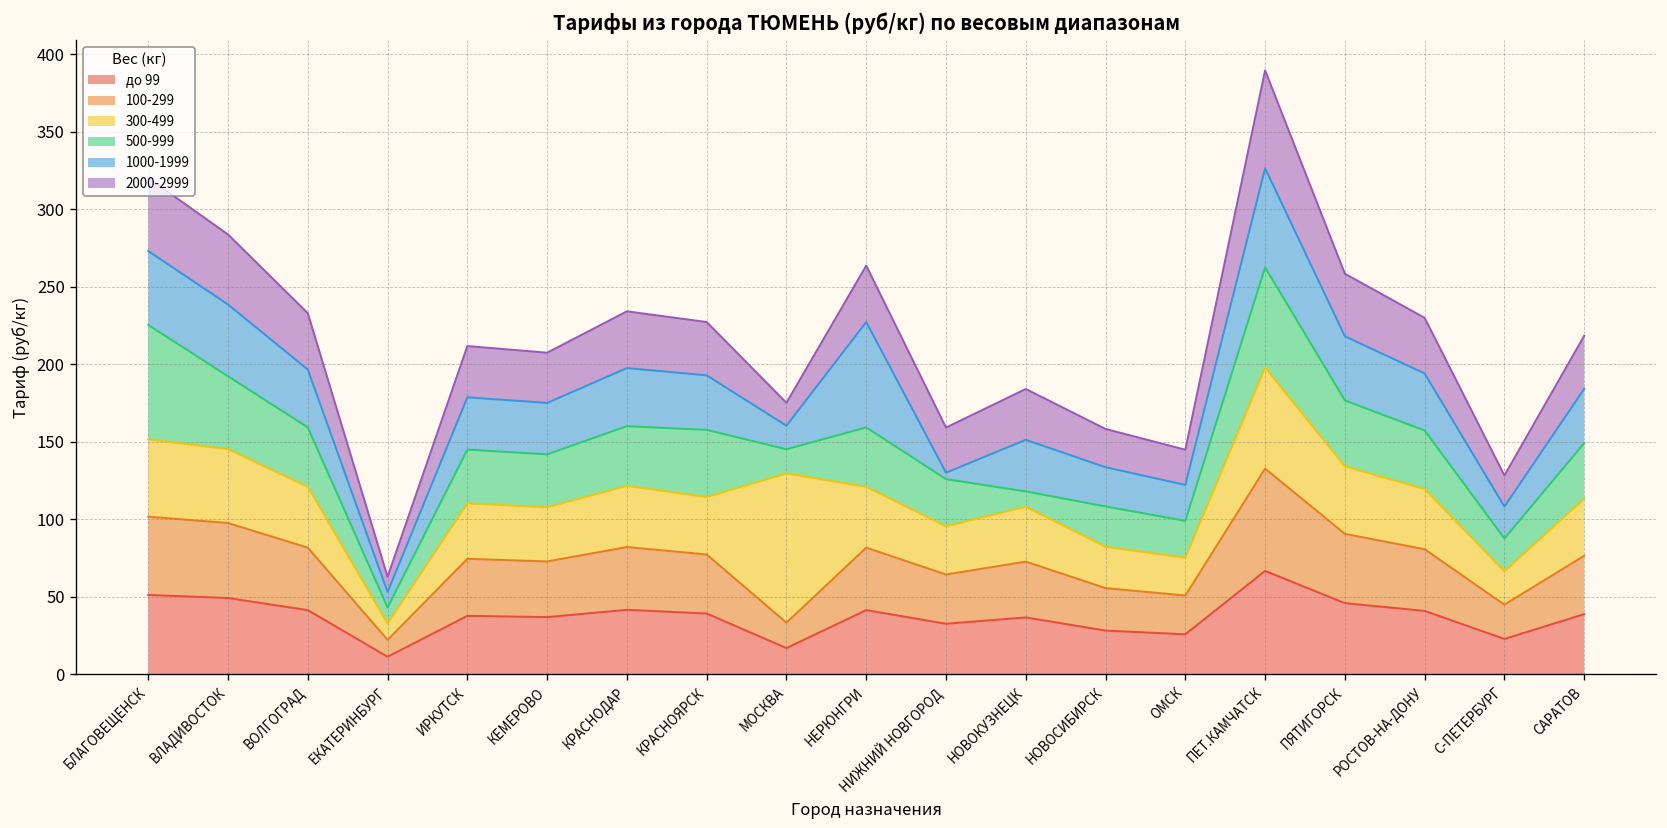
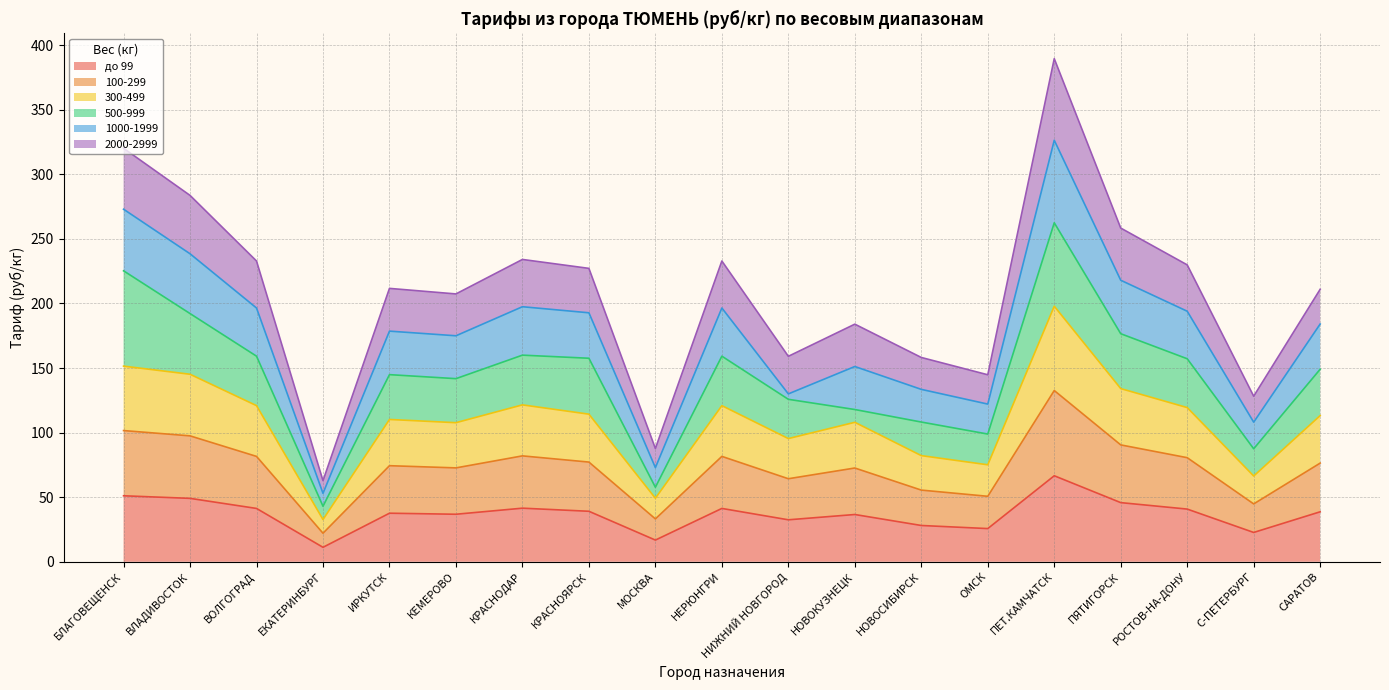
  {
    "300-499": {
      "БЛАГОВЕЩЕНСК": 50,
      "ВЛАДИВОСТОК": 48,
      "ВОЛГОГРАД": 39,
      "ЕКАТЕРИНБУРГ": 11,
      "ИРКУТСК": 36,
      "КЕМЕРОВО": 35,
      "КРАСНОДАР": 40,
      "КРАСНОЯРСК": 37,
-     "МОСКВА": 96,
+     "МОСКВА": 16,
      "НЕРЮНГРИ": 39,
      "НИЖНИЙ НОВГОРОД": 31,
      "НОВОКУЗНЕЦК": 35,
      "НОВОСИБИРСК": 27,
      "ОМСК": 24,
      "ПЕТ.КАМЧАТСК": 65,
      "ПЯТИГОРСК": 44,
      "РОСТОВ-НА-ДОНУ": 39,
      "С-ПЕТЕРБУРГ": 22,
      "САРАТОВ": 37
    },
    "500-999": {
      "БЛАГОВЕЩЕНСК": 74,
      "ВЛАДИВОСТОК": 47,
      "ВОЛГОГРАД": 38,
      "ЕКАТЕРИНБУРГ": 10,
      "ИРКУТСК": 35,
      "КЕМЕРОВО": 34,
      "КРАСНОДАР": 39,
      "КРАСНОЯРСК": 43,
-     "МОСКВА": 16,
+     "МОСКВА": 9,
      "НЕРЮНГРИ": 38,
      "НИЖНИЙ НОВГОРОД": 30,
      "НОВОКУЗНЕЦК": 10,
      "НОВОСИБИРСК": 26,
      "ОМСК": 24,
      "ПЕТ.КАМЧАТСК": 65,
      "ПЯТИГОРСК": 43,
      "РОСТОВ-НА-ДОНУ": 38,
      "С-ПЕТЕРБУРГ": 21,
      "САРАТОВ": 36
    },
    "1000-1999": {
      "БЛАГОВЕЩЕНСК": 48,
      "ВЛАДИВОСТОК": 46,
      "ВОЛГОГРАД": 37,
      "ЕКАТЕРИНБУРГ": 10,
      "ИРКУТСК": 34,
      "КЕМЕРОВО": 33,
      "КРАСНОДАР": 38,
      "КРАСНОЯРСК": 35,
      "МОСКВА": 15,
-     "НЕРЮНГРИ": 68,
+     "НЕРЮНГРИ": 37,
      "НИЖНИЙ НОВГОРОД": 4,
      "НОВОКУЗНЕЦК": 33,
      "НОВОСИБИРСК": 25,
      "ОМСК": 23,
      "ПЕТ.КАМЧАТСК": 64,
      "ПЯТИГОРСК": 41,
      "РОСТОВ-НА-ДОНУ": 37,
      "С-ПЕТЕРБУРГ": 21,
      "САРАТОВ": 35
    },
    "2000-2999": {
      "ВЛАДИВОСТОК": 45,
      "ВОЛГОГРАД": 36,
      "ЕКАТЕРИНБУРГ": 10,
      "ИРКУТСК": 33,
      "КЕМЕРОВО": 32,
      "КРАСНОДАР": 37,
      "КРАСНОЯРСК": 34,
      "МОСКВА": 15,
      "НЕРЮНГРИ": 36,
      "НИЖНИЙ НОВГОРОД": 29,
      "НОВОКУЗНЕЦК": 33,
      "НОВОСИБИРСК": 25,
      "ОМСК": 23,
      "ПЕТ.КАМЧАТСК": 63,
      "ПЯТИГОРСК": 40,
      "РОСТОВ-НА-ДОНУ": 36,
      "С-ПЕТЕРБУРГ": 20,
-     "САРАТОВ": 34
+     "САРАТОВ": 27
    }
  }
